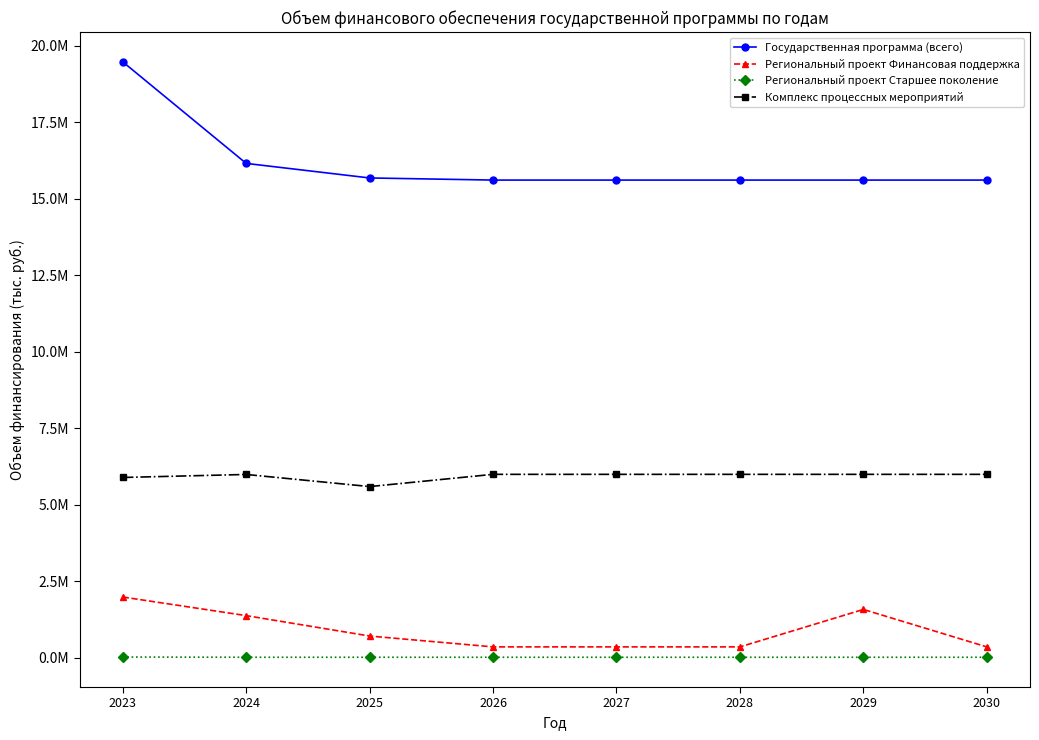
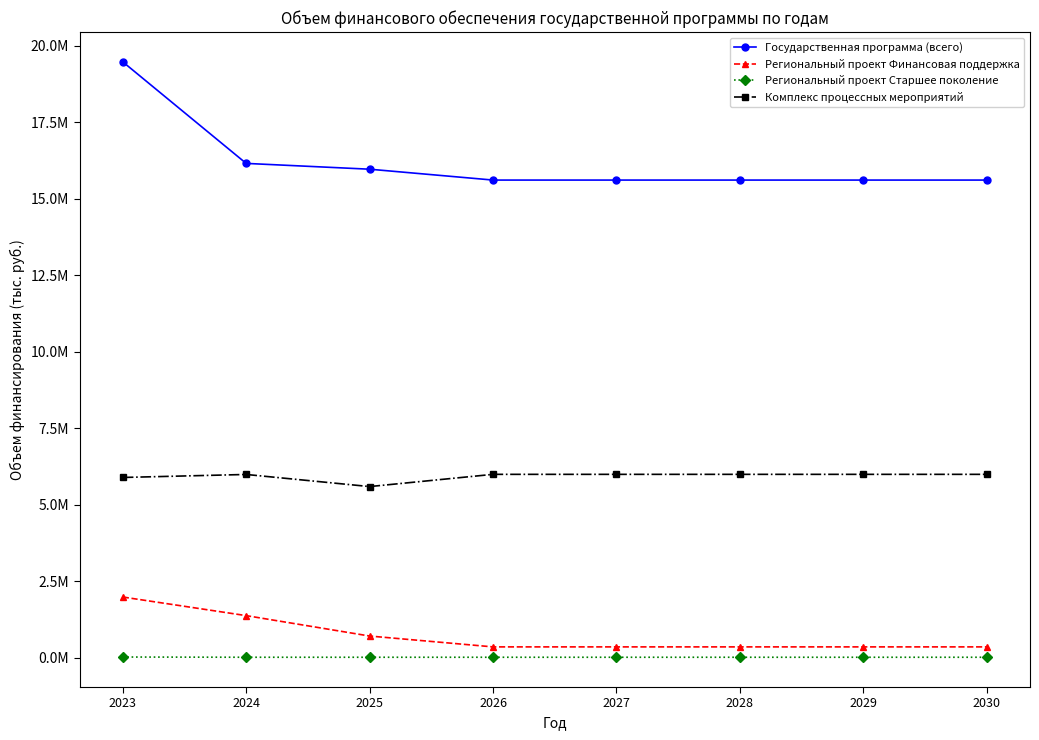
  {
    "Государственная программа (всего)": {
      "2023": 19500000,
      "2024": 16200000,
-     "2025": 15700000,
+     "2025": 16000000,
      "2026": 15600000,
      "2027": 15600000,
      "2028": 15600000,
      "2029": 15600000,
      "2030": 15600000
    },
    "Региональный проект Финансовая поддержка": {
      "2023": 2000000,
      "2024": 1400000,
      "2025": 700000,
      "2026": 300000,
      "2027": 300000,
      "2028": 300000,
-     "2029": 1600000,
+     "2029": 300000,
      "2030": 300000
    },
    "Региональный проект Старшее поколение": {
      "2023": 0,
      "2024": 0,
      "2025": 0,
      "2026": 0,
      "2027": 0,
      "2028": 0,
      "2029": 0,
      "2030": 0
    },
    "Комплекс процессных мероприятий": {
      "2023": 5900000,
      "2024": 6000000,
      "2025": 5600000,
      "2026": 6000000,
      "2027": 6000000,
      "2028": 6000000,
      "2029": 6000000,
      "2030": 6000000
    }
  }
